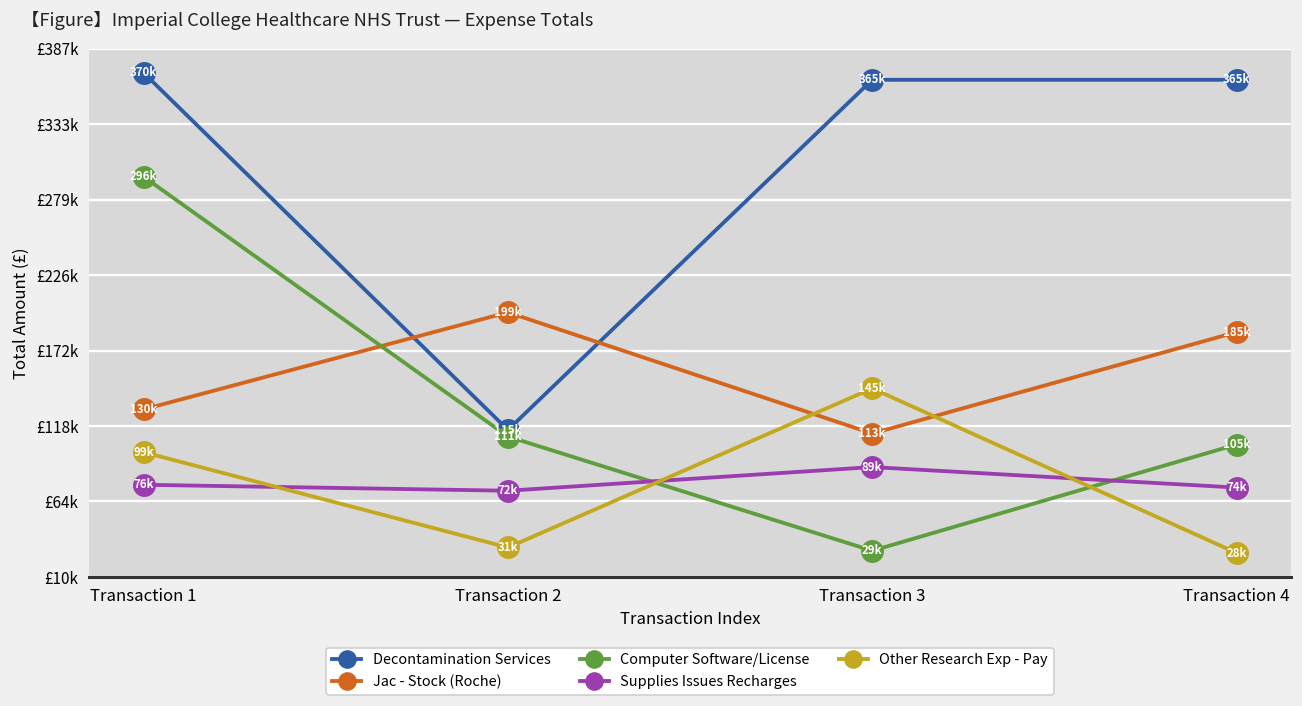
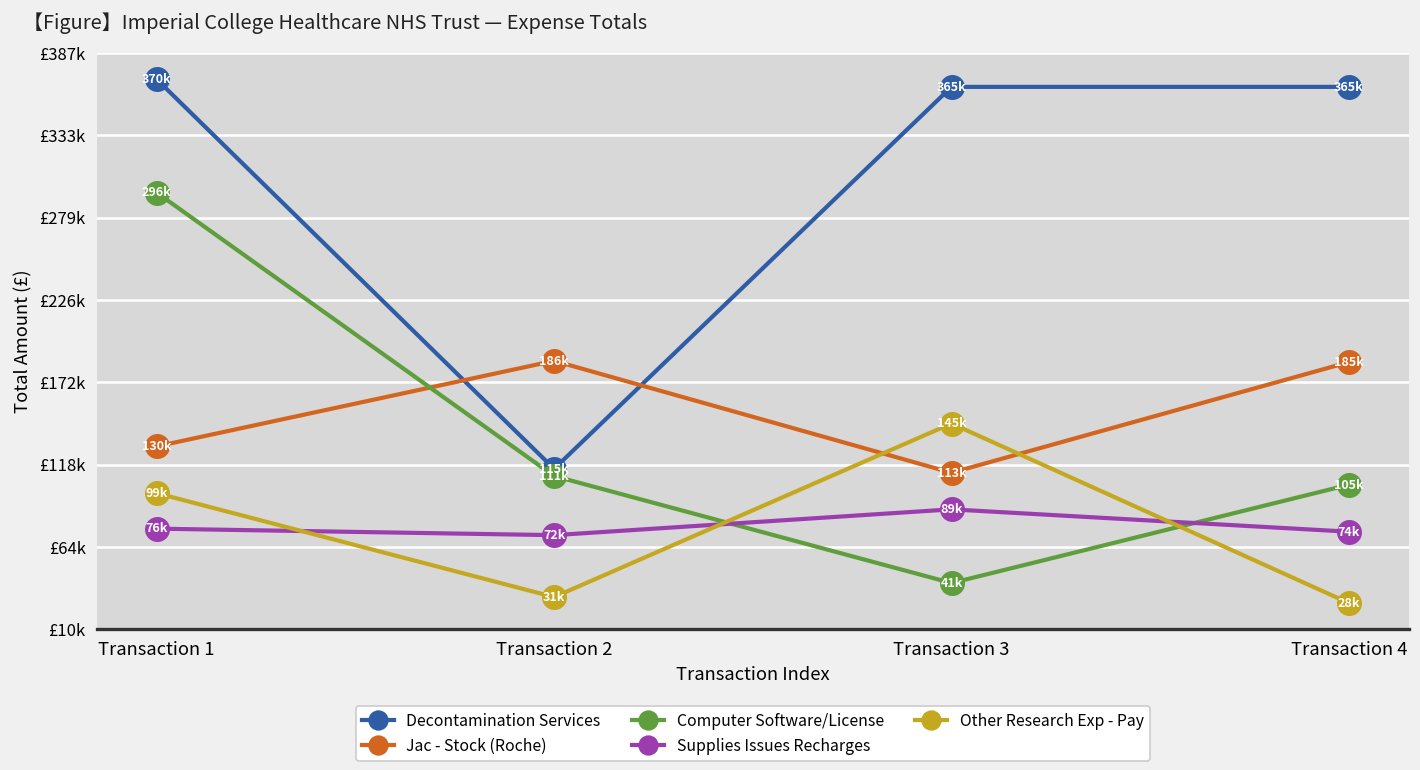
  {
    "Decontamination Services": {
      "Transaction 1": "370k",
      "Transaction 3": "365k",
      "Transaction 4": "365k"
    },
    "Jac - Stock (Roche)": {
      "Transaction 1": "130k",
-     "Transaction 2": "199k",
+     "Transaction 2": "186k",
      "Transaction 3": "113k",
      "Transaction 4": "185k"
    },
    "Computer Software/License": {
      "Transaction 1": "296k",
-     "Transaction 3": "29k",
+     "Transaction 3": "41k",
      "Transaction 4": "105k"
    },
    "Supplies Issues Recharges": {
      "Transaction 1": "76k",
      "Transaction 2": "72k",
      "Transaction 3": "89k",
      "Transaction 4": "74k"
    },
    "Other Research Exp - Pay": {
      "Transaction 1": "99k",
      "Transaction 2": "31k",
      "Transaction 3": "145k",
      "Transaction 4": "28k"
    }
  }
